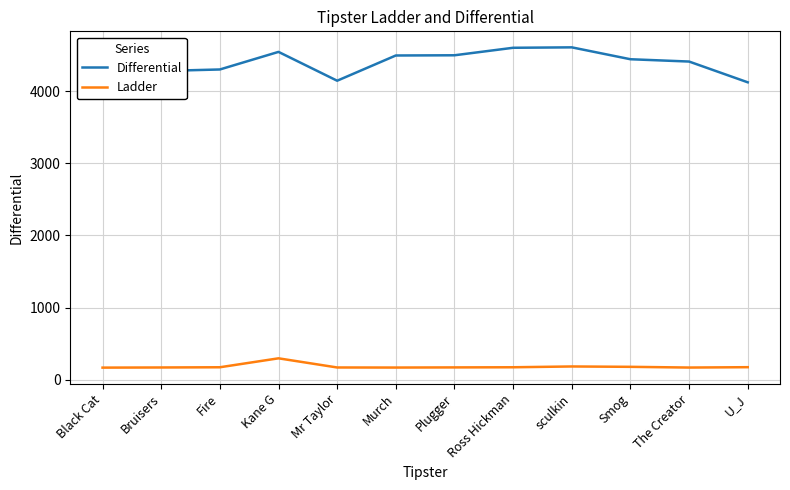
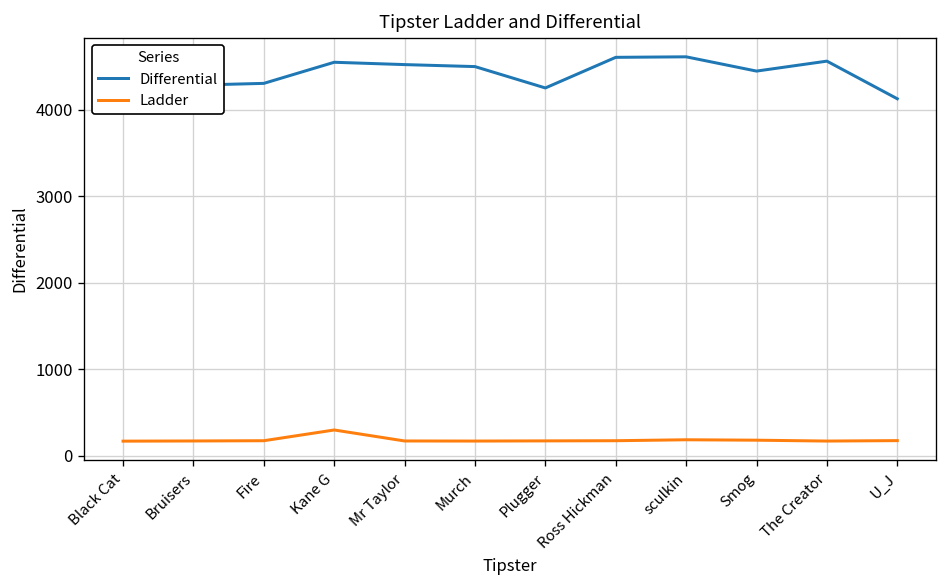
  {
    "Differential": {
      "Fire": 4300,
      "Kane G": 4500,
-     "Mr Taylor": 4100,
+     "Mr Taylor": 4500,
      "Murch": 4500,
-     "Plugger": 4500,
+     "Plugger": 4300,
      "Ross Hickman": 4600,
      "sculkin": 4600,
      "Smog": 4400,
-     "The Creator": 4400,
+     "The Creator": 4600,
      "U_J": 4100
    },
    "Ladder": {
      "Black Cat": 200,
      "Bruisers": 200,
      "Fire": 200,
      "Kane G": 300,
      "Mr Taylor": 200,
      "Murch": 200,
      "Plugger": 200,
      "Ross Hickman": 200,
      "sculkin": 200,
      "Smog": 200,
      "The Creator": 200,
      "U_J": 200
    }
  }
